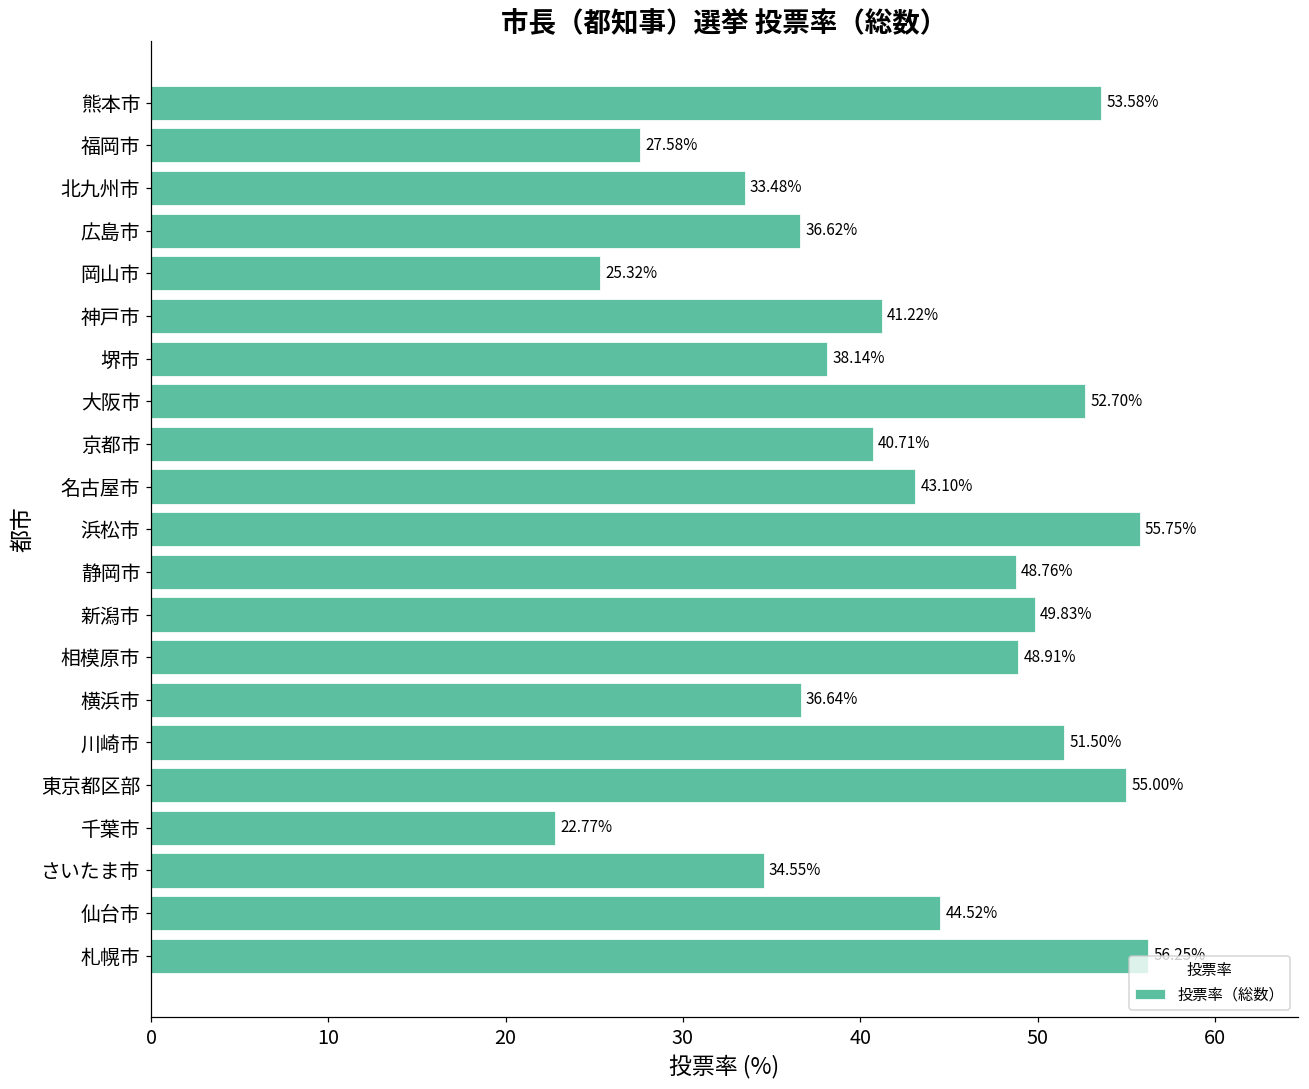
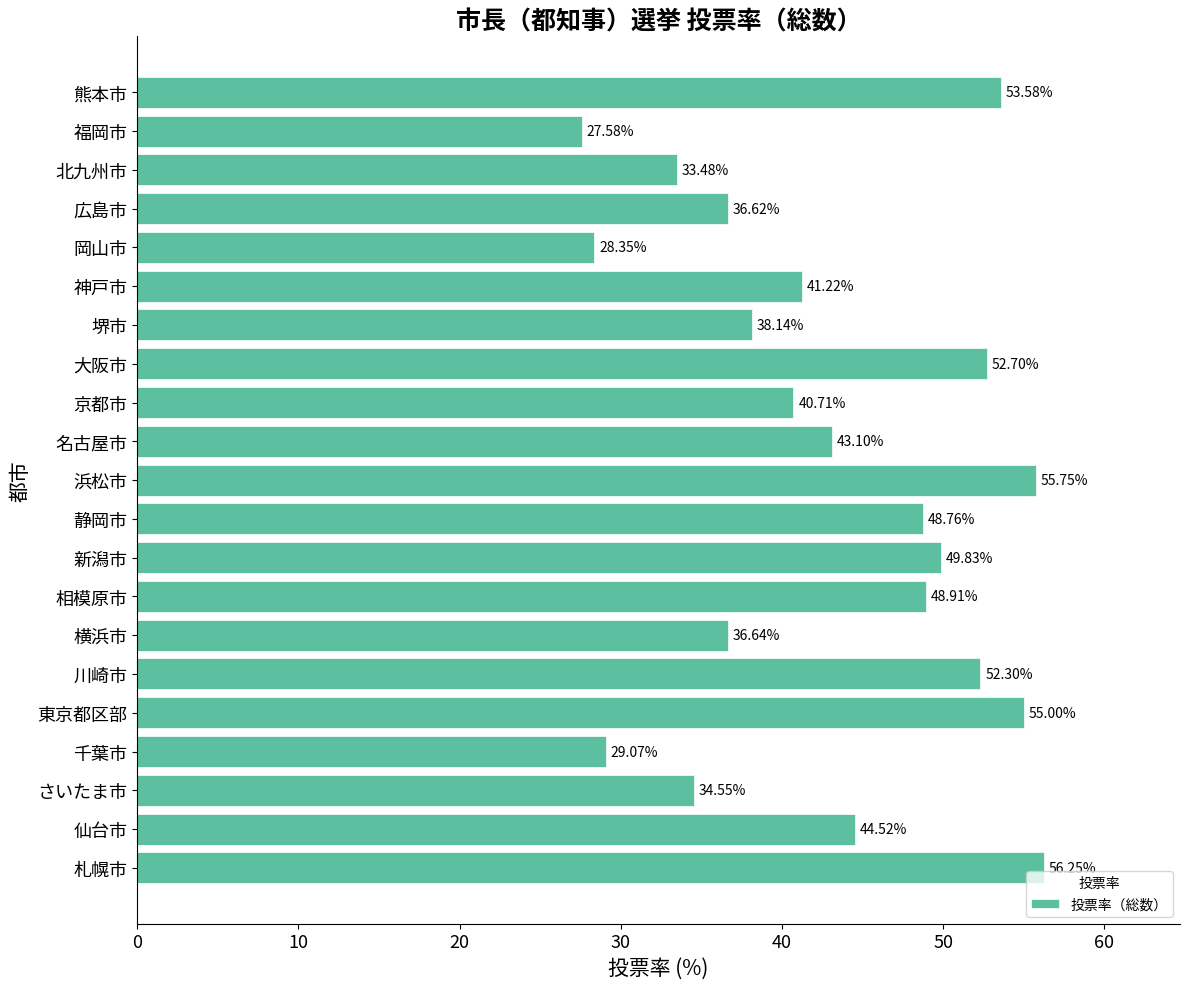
  {
    "熊本市": "53.58%",
    "福岡市": "27.58%",
    "北九州市": "33.48%",
    "広島市": "36.62%",
-   "岡山市": "25.32%",
+   "岡山市": "28.35%",
    "神戸市": "41.22%",
    "堺市": "38.14%",
    "大阪市": "52.70%",
    "京都市": "40.71%",
    "名古屋市": "43.10%",
    "浜松市": "55.75%",
    "静岡市": "48.76%",
    "新潟市": "49.83%",
    "相模原市": "48.91%",
    "横浜市": "36.64%",
-   "川崎市": "51.50%",
+   "川崎市": "52.30%",
    "東京都区部": "55.00%",
-   "千葉市": "22.77%",
+   "千葉市": "29.07%",
    "さいたま市": "34.55%",
    "仙台市": "44.52%"
  }
